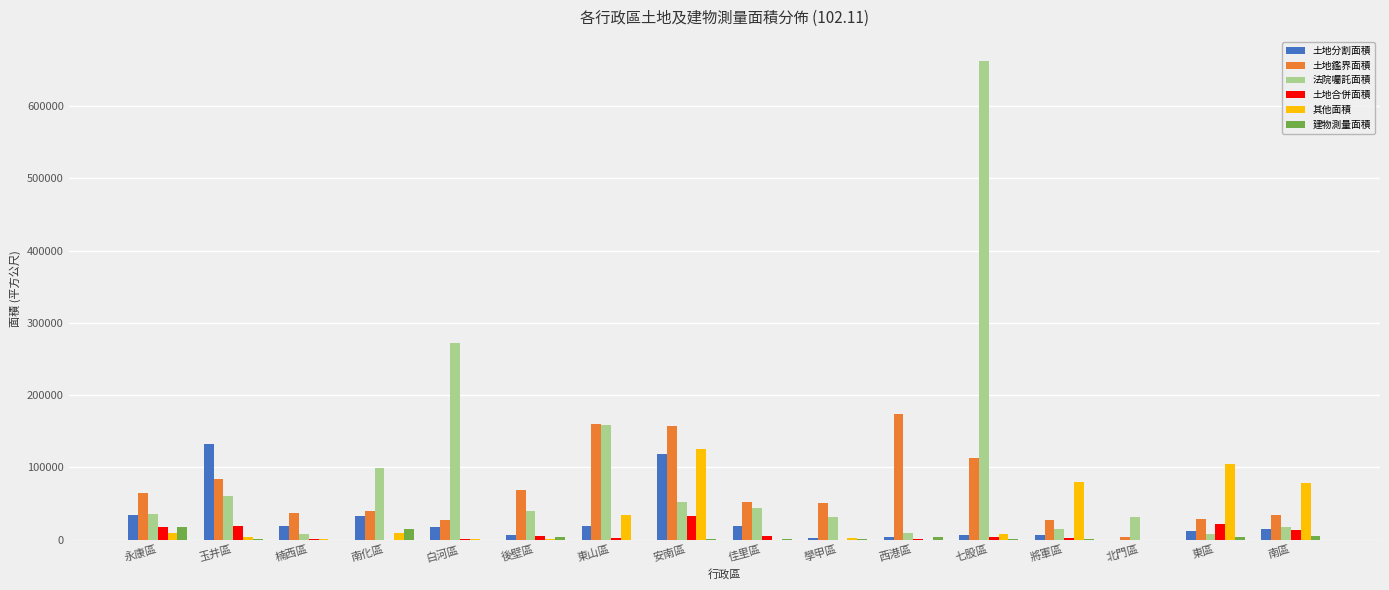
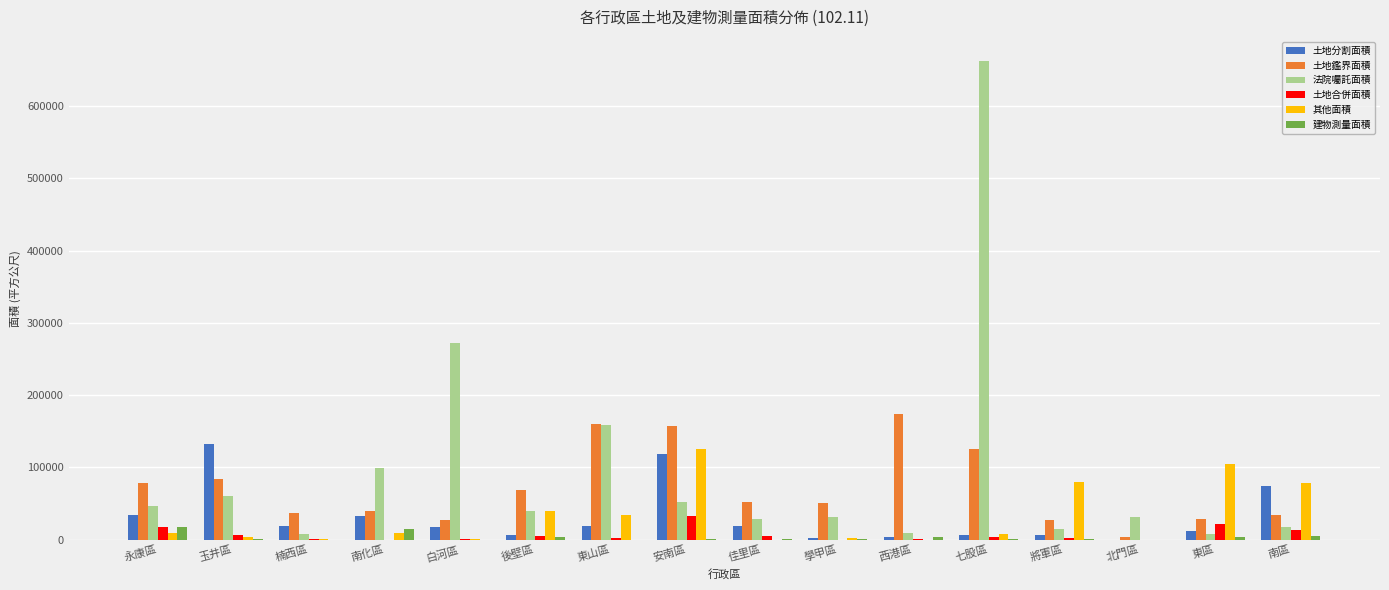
  {
    "土地分割面積": {
      "永康區": 30000,
      "玉井區": 130000,
      "楠西區": 20000,
      "南化區": 30000,
      "白河區": 20000,
      "後壁區": 10000,
      "東山區": 20000,
      "安南區": 120000,
      "佳里區": 20000,
      "西港區": 0,
      "七股區": 10000,
      "將軍區": 10000,
      "東區": 10000,
-     "南區": 10000
+     "南區": 70000
    },
    "土地鑑界面積": {
-     "永康區": 70000,
+     "永康區": 80000,
      "玉井區": 80000,
      "楠西區": 40000,
      "南化區": 40000,
      "白河區": 30000,
      "後壁區": 70000,
      "東山區": 160000,
      "安南區": 160000,
      "佳里區": 50000,
      "學甲區": 50000,
      "西港區": 170000,
-     "七股區": 110000,
+     "七股區": 130000,
      "將軍區": 30000,
      "北門區": 0,
      "東區": 30000,
      "南區": 30000
    },
    "法院囑託面積": {
-     "永康區": 40000,
+     "永康區": 50000,
      "玉井區": 60000,
      "楠西區": 10000,
      "南化區": 100000,
      "白河區": 270000,
      "後壁區": 40000,
      "東山區": 160000,
      "安南區": 50000,
-     "佳里區": 40000,
+     "佳里區": 30000,
      "學甲區": 30000,
      "西港區": 10000,
      "七股區": 660000,
      "將軍區": 10000,
      "北門區": 30000,
      "東區": 10000,
      "南區": 20000
    },
    "土地合併面積": {
      "永康區": 20000,
-     "玉井區": 20000,
+     "玉井區": 10000,
      "南化區": 0,
      "後壁區": 10000,
      "安南區": 30000,
      "佳里區": 10000,
      "學甲區": 0,
      "七股區": 0,
      "北門區": 0,
      "東區": 20000,
      "南區": 10000
    },
    "其他面積": {
      "永康區": 10000,
      "玉井區": 0,
      "南化區": 10000,
-     "後壁區": 0,
+     "後壁區": 40000,
      "東山區": 30000,
      "安南區": 130000,
      "佳里區": 0,
      "西港區": 0,
      "七股區": 10000,
      "將軍區": 80000,
      "北門區": 0,
      "東區": 100000,
      "南區": 80000
    },
    "建物測量面積": {
      "永康區": 20000,
      "南化區": 10000,
      "白河區": 0,
      "後壁區": 0,
      "東山區": 0,
      "北門區": 0,
      "南區": 10000
    }
  }
